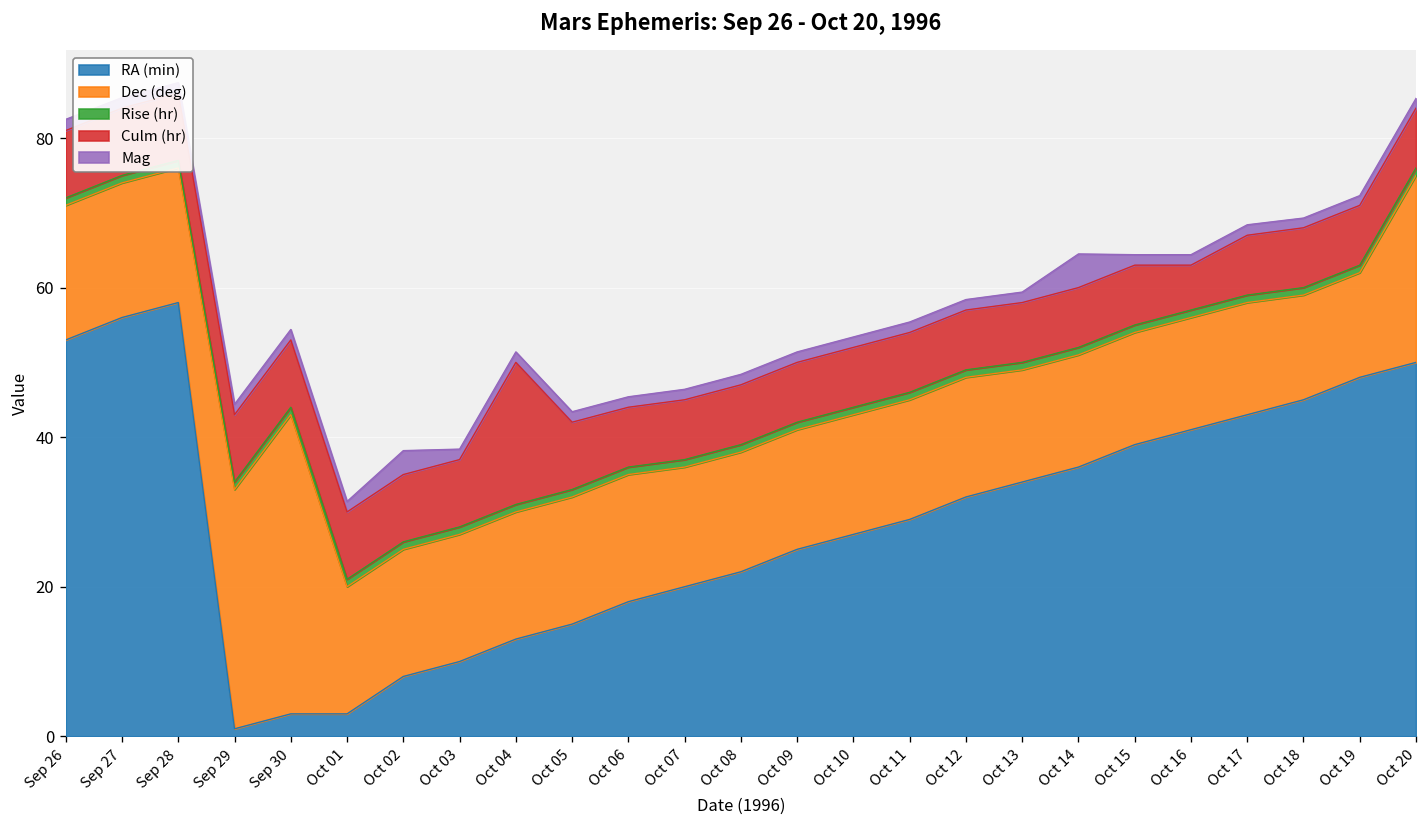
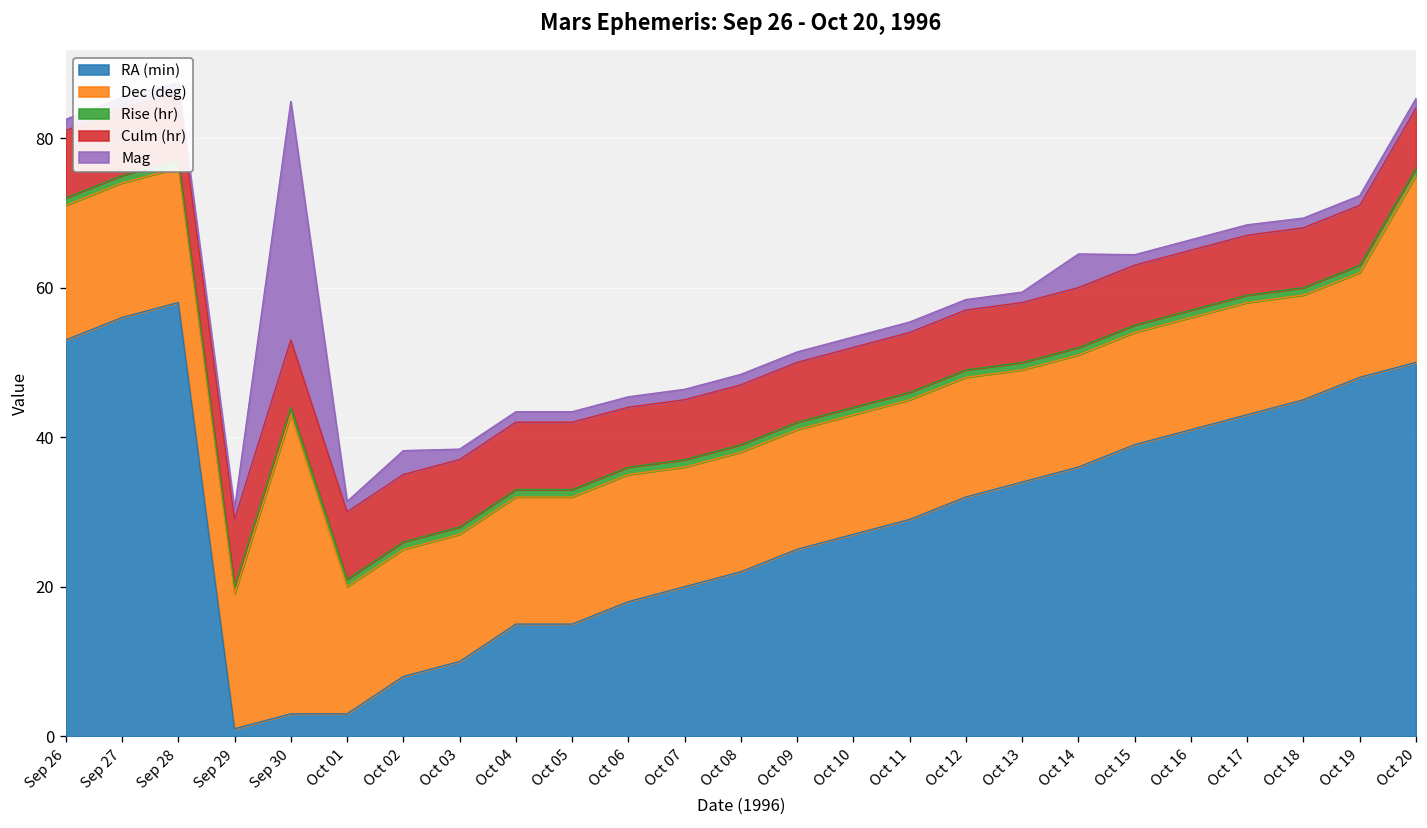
  {
    "RA (min)": {
      "Sep 26": 53,
      "Sep 27": 56,
      "Sep 28": 58,
      "Sep 29": 1,
      "Sep 30": 3,
      "Oct 01": 3,
      "Oct 02": 8,
      "Oct 03": 10,
-     "Oct 04": 13,
+     "Oct 04": 15,
      "Oct 05": 15,
      "Oct 06": 18,
      "Oct 07": 20,
      "Oct 08": 22,
      "Oct 09": 25,
      "Oct 10": 27,
      "Oct 11": 29,
      "Oct 12": 32,
      "Oct 13": 34,
      "Oct 14": 36,
      "Oct 15": 39,
      "Oct 16": 41,
      "Oct 17": 43,
      "Oct 18": 45,
      "Oct 19": 48,
      "Oct 20": 50
    },
    "Dec (deg)": {
      "Sep 26": 18,
      "Sep 27": 18,
-     "Sep 29": 32,
+     "Sep 29": 18,
      "Sep 30": 40,
      "Oct 01": 17,
      "Oct 02": 17,
      "Oct 03": 17,
      "Oct 04": 17,
      "Oct 05": 17,
      "Oct 06": 17,
      "Oct 07": 16,
      "Oct 08": 16,
      "Oct 09": 16,
      "Oct 10": 16,
      "Oct 11": 16,
      "Oct 12": 16,
      "Oct 13": 15,
      "Oct 14": 15,
      "Oct 15": 15,
      "Oct 16": 15,
      "Oct 17": 15,
      "Oct 18": 14,
      "Oct 19": 14,
      "Oct 20": 25
    },
    "Rise (hr)": {
      "Sep 26": 1,
      "Sep 29": 1,
      "Sep 30": 1,
      "Oct 01": 1,
      "Oct 02": 1,
      "Oct 03": 1,
      "Oct 04": 1,
      "Oct 05": 1,
      "Oct 06": 1,
      "Oct 07": 1,
      "Oct 08": 1,
      "Oct 09": 1,
      "Oct 10": 1,
      "Oct 11": 1,
      "Oct 12": 1,
      "Oct 13": 1,
      "Oct 14": 1,
      "Oct 15": 1,
      "Oct 16": 1,
      "Oct 17": 1,
      "Oct 18": 1,
      "Oct 19": 1,
      "Oct 20": 1
    },
    "Culm (hr)": {
      "Sep 26": 9,
      "Sep 29": 9,
      "Sep 30": 9,
      "Oct 01": 9,
      "Oct 02": 9,
      "Oct 03": 9,
-     "Oct 04": 19,
+     "Oct 04": 9,
      "Oct 05": 9,
      "Oct 06": 8,
      "Oct 07": 8,
      "Oct 08": 8,
      "Oct 09": 8,
      "Oct 10": 8,
      "Oct 11": 8,
      "Oct 12": 8,
      "Oct 13": 8,
      "Oct 14": 8,
      "Oct 15": 8,
-     "Oct 16": 6,
+     "Oct 16": 8,
      "Oct 17": 8,
      "Oct 18": 8,
      "Oct 19": 8,
      "Oct 20": 8
    },
    "Mag": {
      "Sep 26": 2,
      "Sep 29": 1,
-     "Sep 30": 1,
+     "Sep 30": 32,
      "Oct 01": 1,
      "Oct 02": 3,
      "Oct 03": 1,
      "Oct 04": 1,
      "Oct 05": 1,
      "Oct 06": 1,
      "Oct 07": 1,
      "Oct 08": 1,
      "Oct 09": 1,
      "Oct 10": 1,
      "Oct 11": 1,
      "Oct 12": 1,
      "Oct 13": 1,
      "Oct 14": 5,
      "Oct 15": 1,
      "Oct 16": 1,
      "Oct 17": 1,
      "Oct 18": 1,
      "Oct 19": 1,
      "Oct 20": 1
    }
  }
